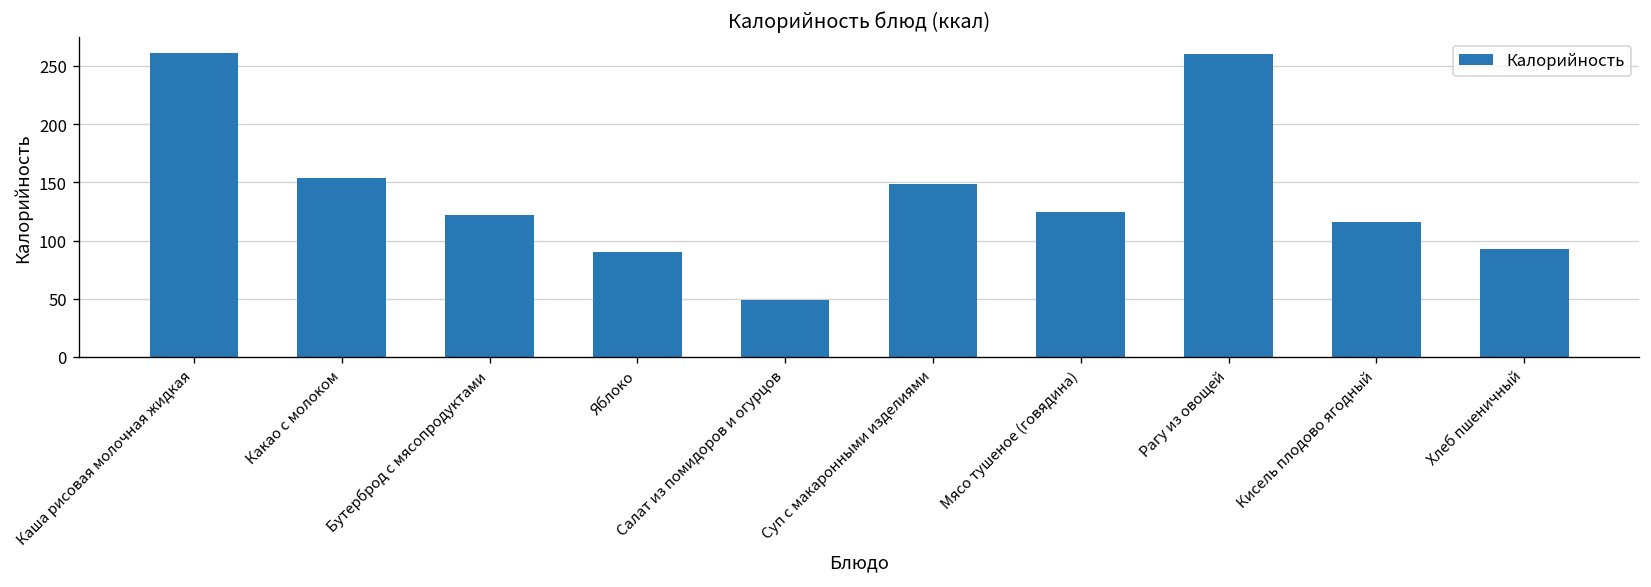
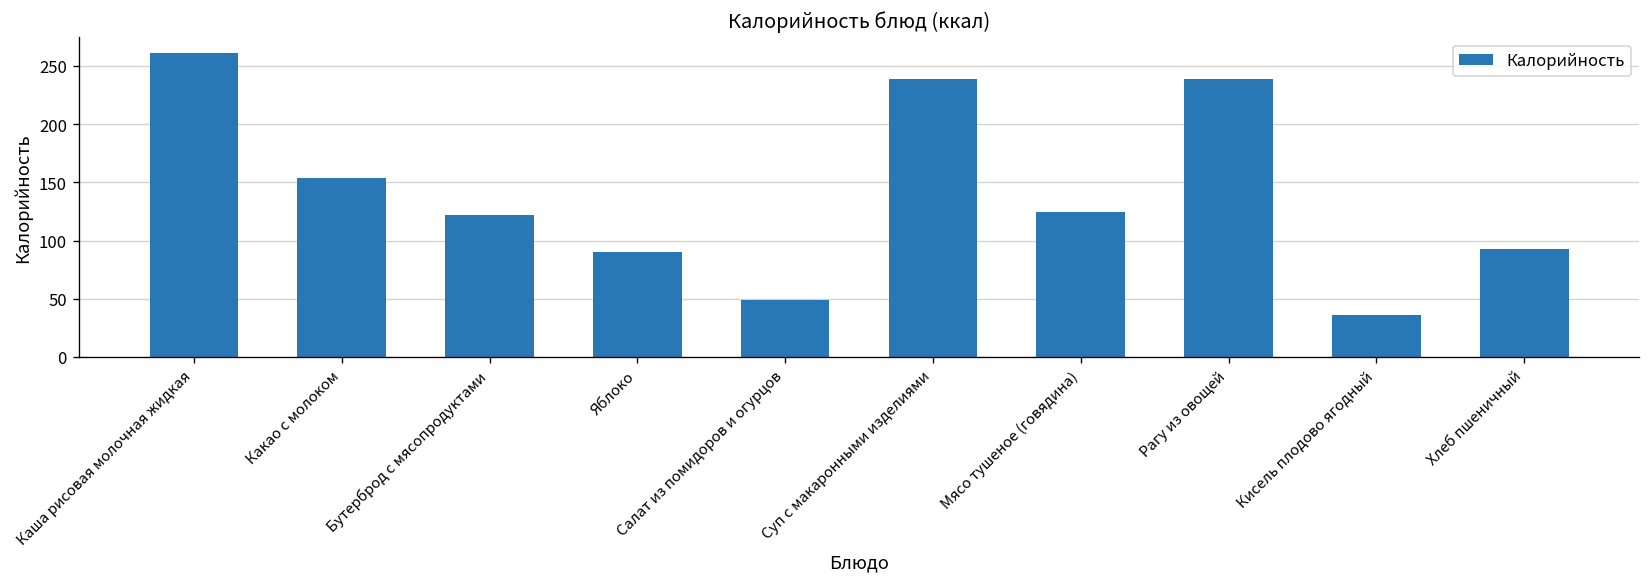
  {
    "Каша рисовая молочная жидкая": 260,
    "Какао с молоком": 150,
    "Бутерброд с мясопродуктами": 120,
    "Яблоко": 90,
    "Салат из помидоров и огурцов": 50,
-   "Суп с макаронными изделиями": 150,
+   "Суп с макаронными изделиями": 240,
    "Мясо тушеное (говядина)": 120,
-   "Рагу из овощей": 260,
-   "Кисель плодово ягодный": 120,
+   "Рагу из овощей": 240,
+   "Кисель плодово ягодный": 40,
    "Хлеб пшеничный": 90
  }
